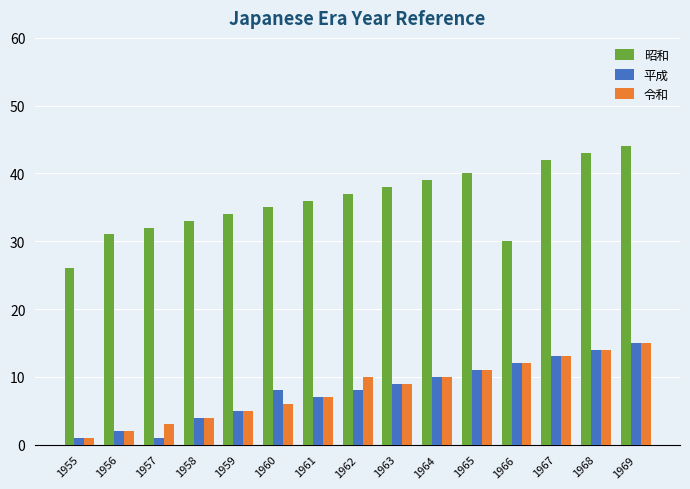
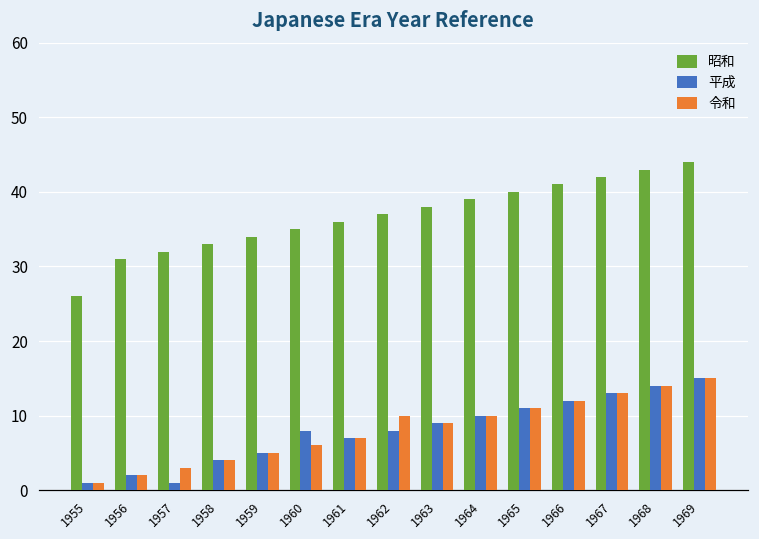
  {
    "昭和": {
      "1955": 26,
      "1956": 31,
      "1957": 32,
      "1958": 33,
      "1959": 34,
      "1960": 35,
      "1961": 36,
      "1962": 37,
      "1963": 38,
      "1964": 39,
      "1965": 40,
-     "1966": 30,
+     "1966": 41,
      "1967": 42,
      "1968": 43,
      "1969": 44
    },
    "平成": {
      "1955": 1,
      "1956": 2,
      "1957": 1,
      "1958": 4,
      "1959": 5,
      "1960": 8,
      "1961": 7,
      "1962": 8,
      "1963": 9,
      "1964": 10,
      "1965": 11,
      "1966": 12,
      "1967": 13,
      "1968": 14,
      "1969": 15
    },
    "令和": {
      "1955": 1,
      "1956": 2,
      "1957": 3,
      "1958": 4,
      "1959": 5,
      "1960": 6,
      "1961": 7,
      "1962": 10,
      "1963": 9,
      "1964": 10,
      "1965": 11,
      "1966": 12,
      "1967": 13,
      "1968": 14,
      "1969": 15
    }
  }
